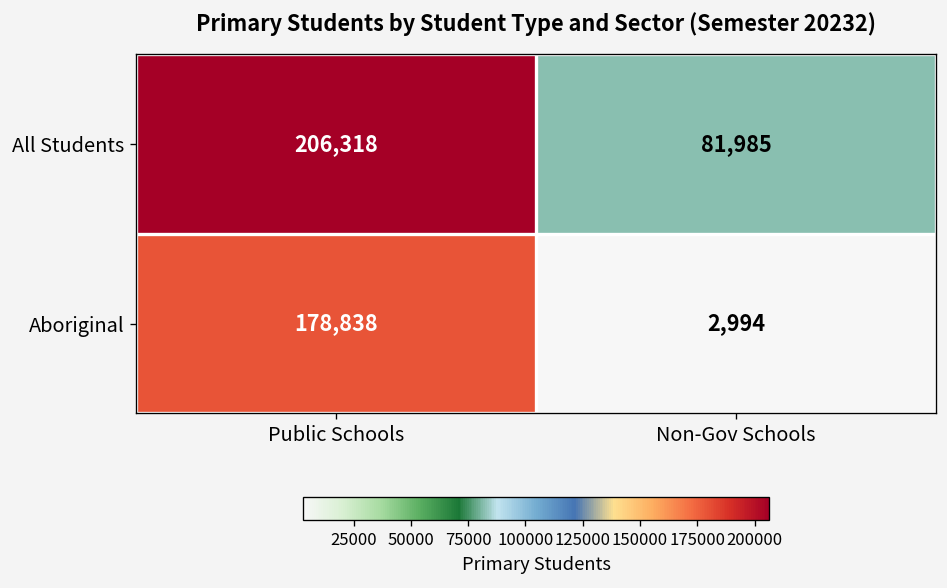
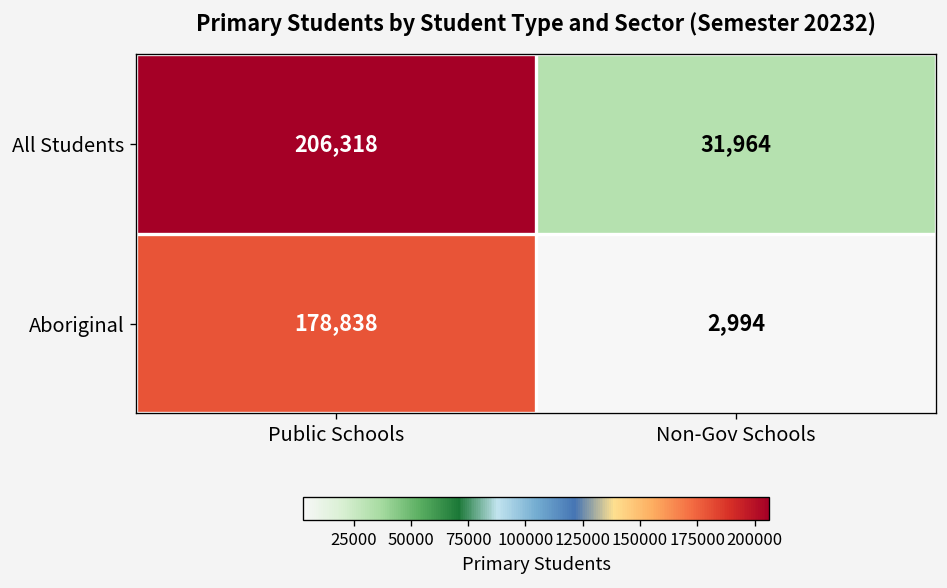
  {
    "All Students": {
      "Public Schools": "206,318",
-     "Non-Gov Schools": "81,985"
+     "Non-Gov Schools": "31,964"
    },
    "Aboriginal": {
      "Public Schools": "178,838",
      "Non-Gov Schools": "2,994"
    }
  }
